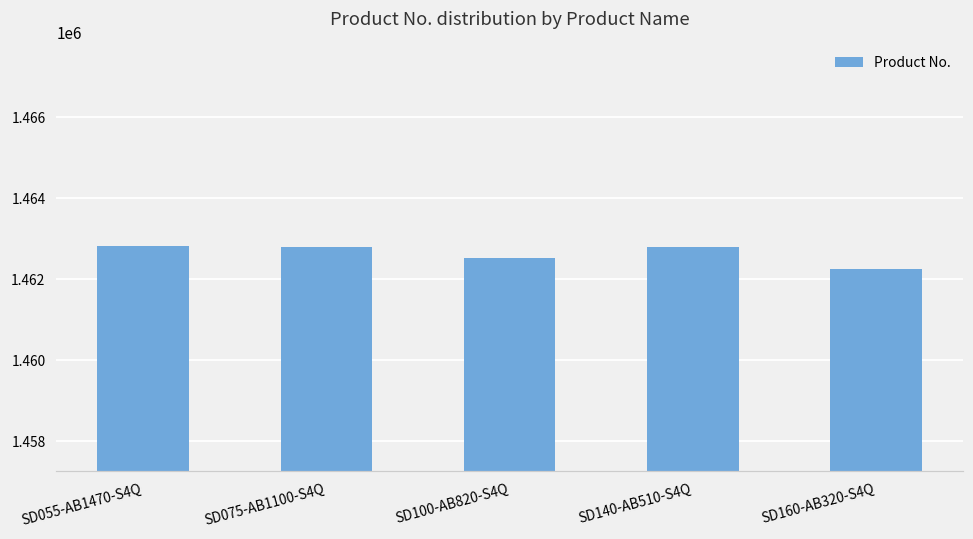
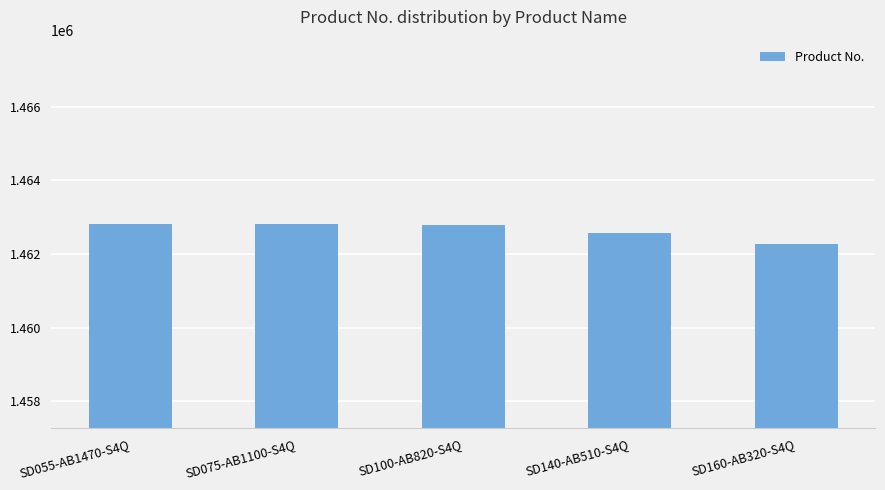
  {
    "SD055-AB1470-S4Q": 1462800,
    "SD075-AB1100-S4Q": 1462800,
-   "SD100-AB820-S4Q": 1462500,
-   "SD140-AB510-S4Q": 1462800,
+   "SD100-AB820-S4Q": 1462800,
+   "SD140-AB510-S4Q": 1462600,
    "SD160-AB320-S4Q": 1462300
  }
